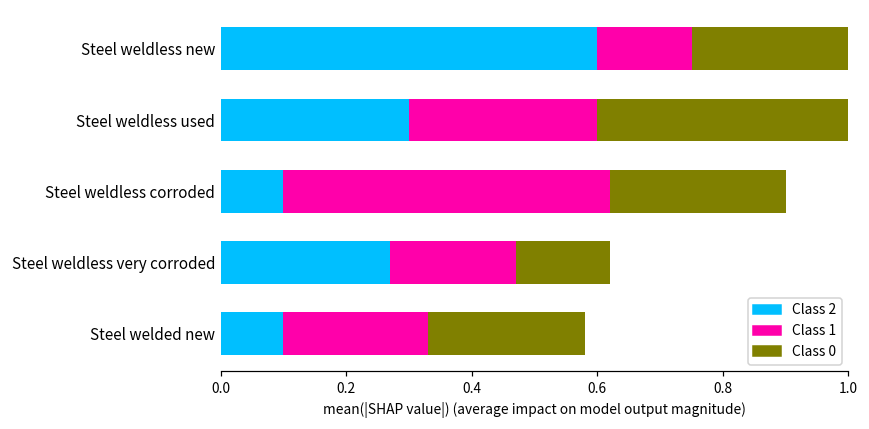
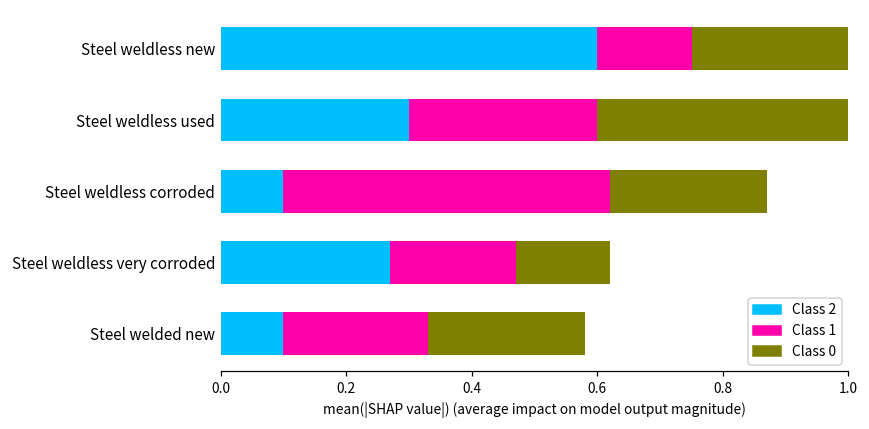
  {
    "Class 2": {
      "Steel weldless new": 0.60,
      "Steel weldless used": 0.30,
      "Steel weldless corroded": 0.10,
      "Steel weldless very corroded": 0.27,
      "Steel welded new": 0.10
    },
    "Class 1": {
      "Steel weldless new": 0.15,
      "Steel weldless used": 0.30,
      "Steel weldless corroded": 0.52,
      "Steel weldless very corroded": 0.20,
      "Steel welded new": 0.23
    },
    "Class 0": {
      "Steel weldless new": 0.25,
      "Steel weldless used": 0.40,
-     "Steel weldless corroded": 0.28,
+     "Steel weldless corroded": 0.25,
      "Steel weldless very corroded": 0.15,
      "Steel welded new": 0.25
    }
  }
